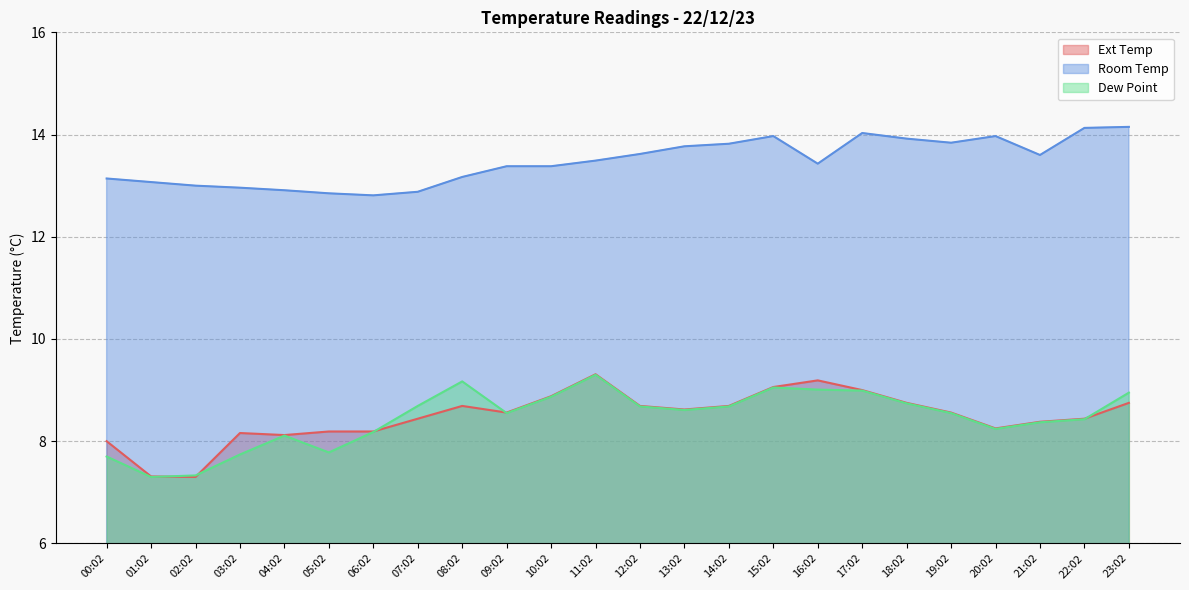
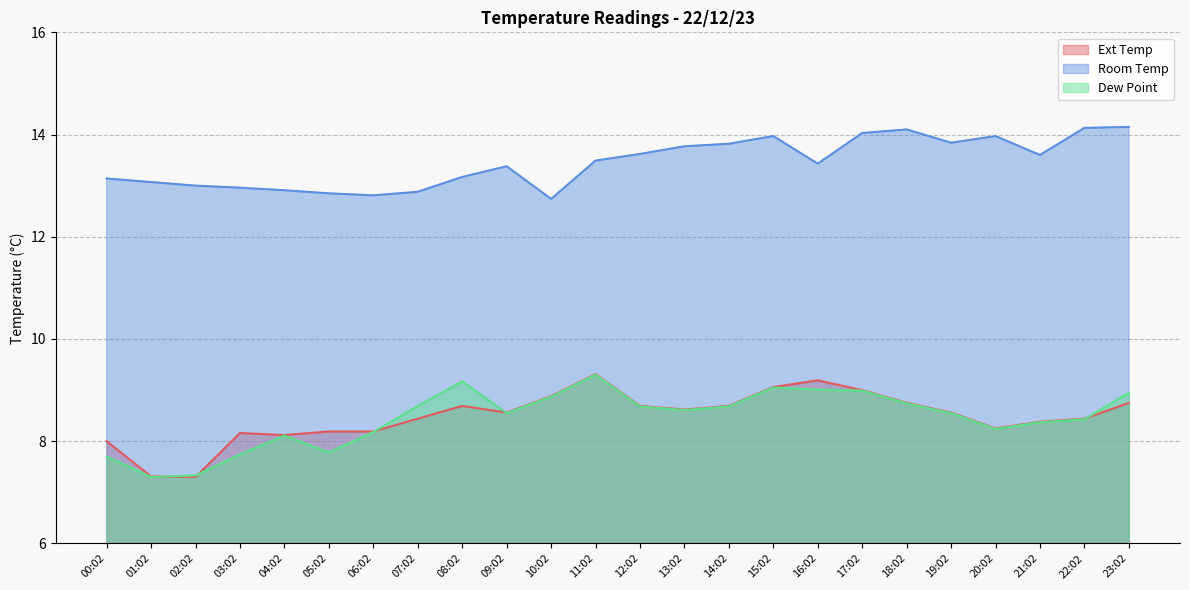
  {
    "Ext Temp": {
      "00:02": 8.0,
      "03:02": 8.2,
      "05:02": 8.2,
      "07:02": 8.4,
      "08:02": 8.7,
      "16:02": 9.2,
      "23:02": 8.8
    },
    "Room Temp": {
      "00:02": 13.1,
      "01:02": 13.1,
      "02:02": 13.0,
      "03:02": 13.0,
      "04:02": 12.9,
      "05:02": 12.9,
      "06:02": 12.8,
      "07:02": 12.9,
      "08:02": 13.2,
      "09:02": 13.4,
-     "10:02": 13.4,
+     "10:02": 12.7,
      "11:02": 13.5,
      "12:02": 13.6,
      "13:02": 13.8,
      "14:02": 13.8,
      "15:02": 14.0,
      "16:02": 13.4,
      "17:02": 14.0,
-     "18:02": 13.9,
+     "18:02": 14.1,
      "19:02": 13.8,
      "20:02": 14.0,
      "21:02": 13.6,
      "22:02": 14.1,
      "23:02": 14.2
    },
    "Dew Point": {
      "00:02": 7.7,
      "03:02": 7.7,
      "05:02": 7.8,
      "07:02": 8.7,
      "08:02": 9.2,
      "16:02": 9.0,
      "23:02": 9.0
    }
  }
